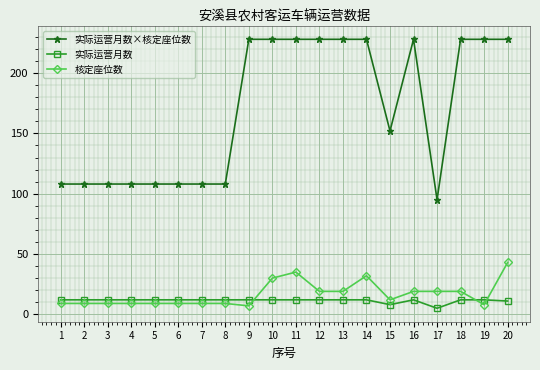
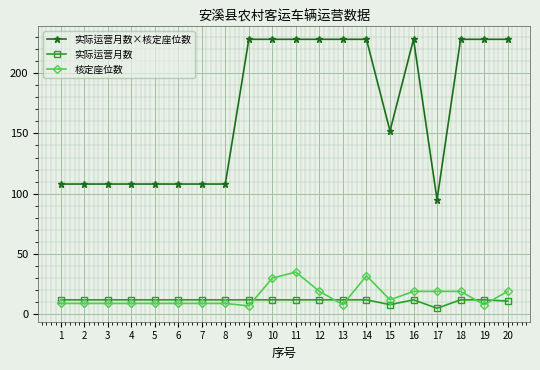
  {
    "核定座位数": {
      "1": 9,
      "2": 9,
      "3": 9,
      "4": 9,
      "5": 9,
      "6": 9,
      "7": 9,
      "8": 9,
      "9": 7,
      "10": 30,
      "11": 35,
      "12": 19,
-     "13": 19,
+     "13": 8,
      "14": 32,
      "15": 12,
      "16": 19,
      "17": 19,
      "18": 19,
      "19": 8,
-     "20": 43
+     "20": 19
    }
  }
